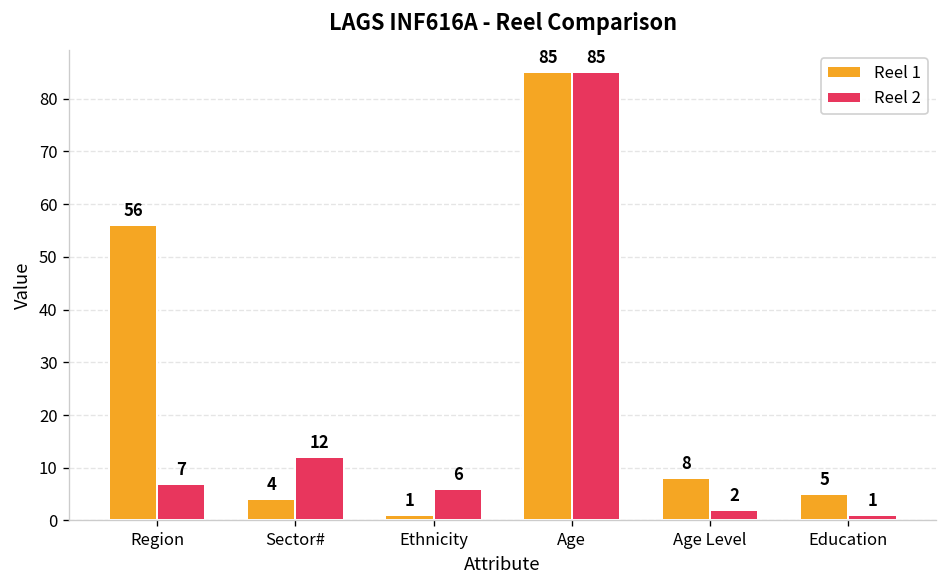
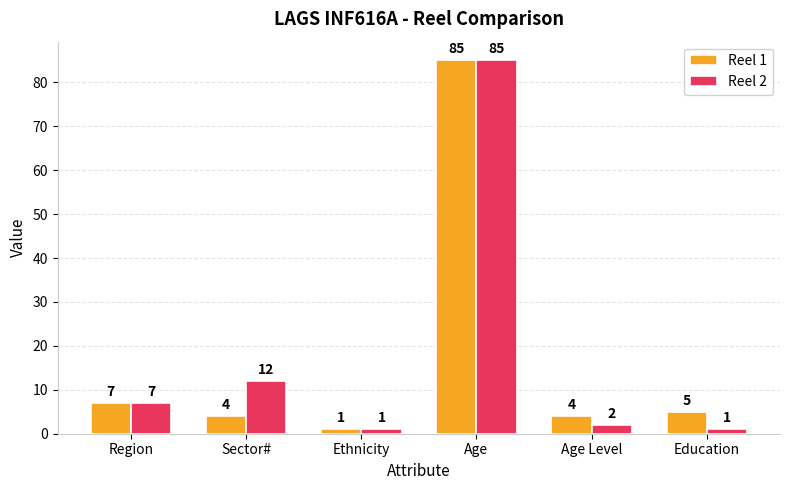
  {
    "Reel 1": {
-     "Region": 56,
+     "Region": 7,
      "Sector#": 4,
      "Ethnicity": 1,
      "Age": 85,
-     "Age Level": 8,
+     "Age Level": 4,
      "Education": 5
    },
    "Reel 2": {
      "Region": 7,
      "Sector#": 12,
-     "Ethnicity": 6,
+     "Ethnicity": 1,
      "Age": 85,
      "Age Level": 2,
      "Education": 1
    }
  }
